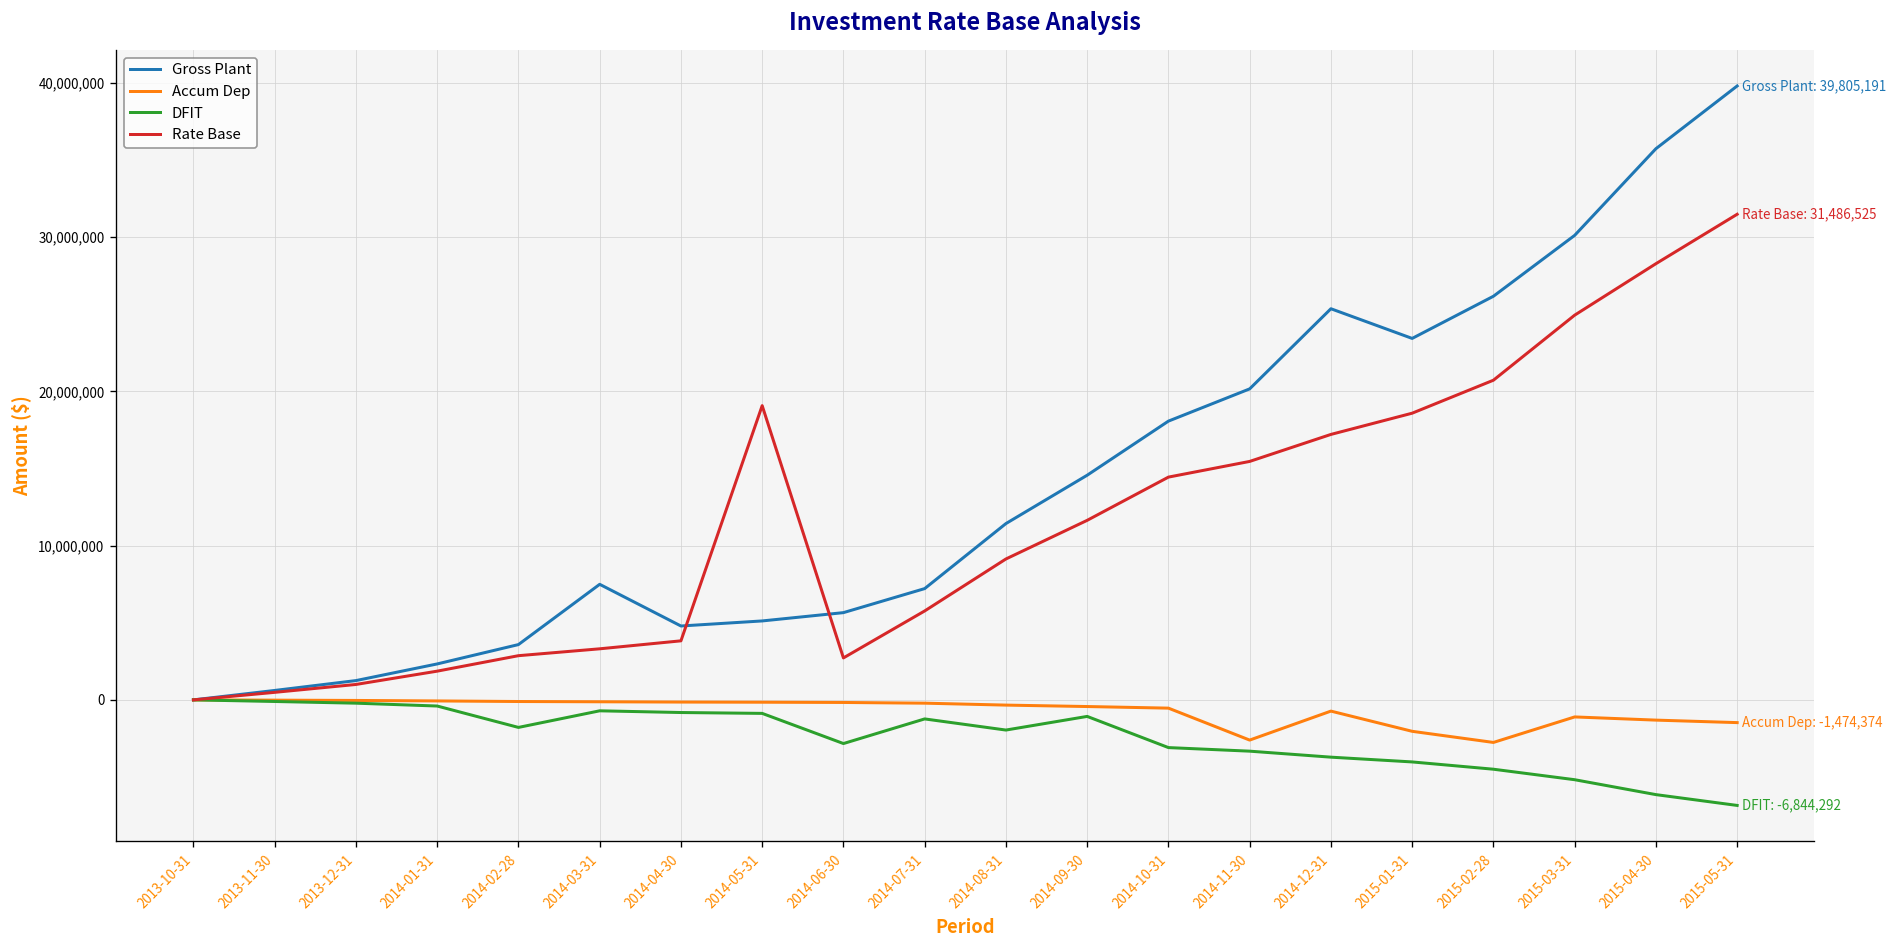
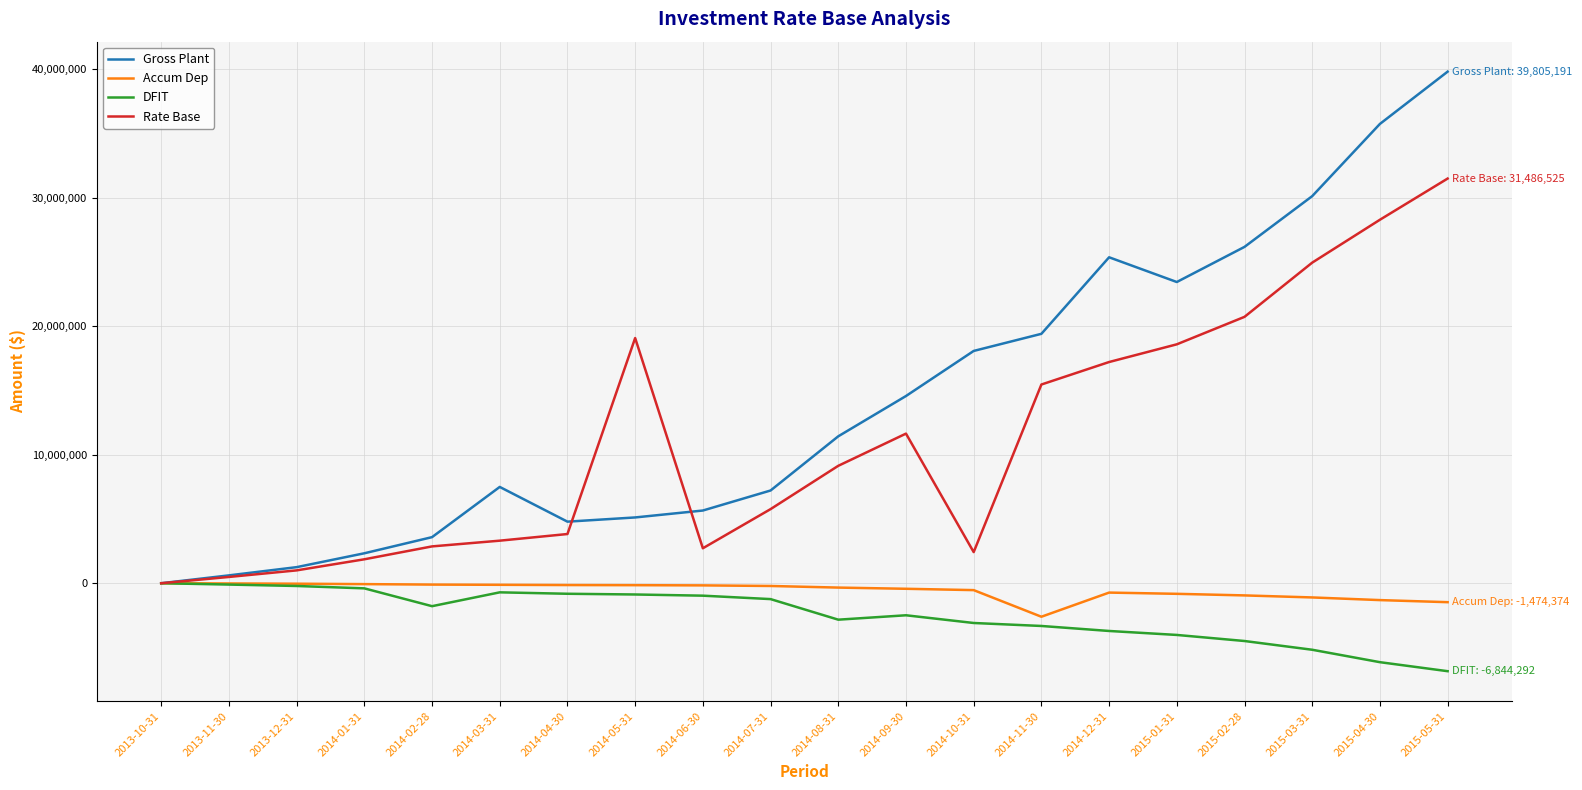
  {
    "Gross Plant": {
      "2013-12-31": "1,300,000",
      "2014-01-31": "2,300,000",
      "2014-02-28": "3,600,000",
      "2014-03-31": "7,500,000",
      "2014-04-30": "4,800,000",
      "2014-05-31": "5,100,000",
      "2014-06-30": "5,700,000",
      "2014-07-31": "7,200,000",
      "2014-08-31": "11,400,000",
      "2014-09-30": "14,600,000",
      "2014-10-31": "18,100,000",
-     "2014-11-30": "20,200,000",
+     "2014-11-30": "19,400,000",
      "2014-12-31": "25,400,000",
      "2015-01-31": "23,400,000",
      "2015-02-28": "26,200,000",
      "2015-03-31": "30,100,000",
      "2015-04-30": "35,700,000"
    },
    "Accum Dep": {
      "2014-01-31": "-100,000",
      "2014-02-28": "-100,000",
      "2014-03-31": "-100,000",
      "2014-04-30": "-100,000",
      "2014-05-31": "-200,000",
      "2014-06-30": "-200,000",
      "2014-07-31": "-200,000",
      "2014-08-31": "-300,000",
      "2014-09-30": "-400,000",
      "2014-10-31": "-500,000",
      "2014-11-30": "-2,600,000",
      "2014-12-31": "-700,000",
-     "2015-01-31": "-2,000,000",
-     "2015-02-28": "-2,800,000",
+     "2015-01-31": "-800,000",
+     "2015-02-28": "-900,000",
      "2015-03-31": "-1,100,000",
      "2015-04-30": "-1,300,000"
    },
    "DFIT": {
      "2014-01-31": "-400,000",
      "2014-02-28": "-1,800,000",
      "2014-03-31": "-700,000",
      "2014-04-30": "-800,000",
      "2014-05-31": "-900,000",
-     "2014-06-30": "-2,800,000",
+     "2014-06-30": "-1,000,000",
      "2014-07-31": "-1,200,000",
-     "2014-08-31": "-2,000,000",
-     "2014-09-30": "-1,100,000",
+     "2014-08-31": "-2,800,000",
+     "2014-09-30": "-2,500,000",
      "2014-10-31": "-3,100,000",
      "2014-11-30": "-3,300,000",
      "2014-12-31": "-3,700,000",
      "2015-01-31": "-4,000,000",
      "2015-02-28": "-4,500,000",
      "2015-03-31": "-5,200,000",
      "2015-04-30": "-6,100,000"
    },
    "Rate Base": {
      "2013-12-31": "1,000,000",
      "2014-01-31": "1,900,000",
      "2014-02-28": "2,900,000",
      "2014-03-31": "3,300,000",
      "2014-04-30": "3,800,000",
      "2014-05-31": "19,100,000",
      "2014-06-30": "2,700,000",
      "2014-07-31": "5,800,000",
      "2014-08-31": "9,100,000",
      "2014-09-30": "11,600,000",
-     "2014-10-31": "14,400,000",
+     "2014-10-31": "2,400,000",
      "2014-11-30": "15,500,000",
      "2014-12-31": "17,200,000",
      "2015-01-31": "18,600,000",
      "2015-02-28": "20,700,000",
      "2015-03-31": "24,900,000",
      "2015-04-30": "28,300,000"
    }
  }
